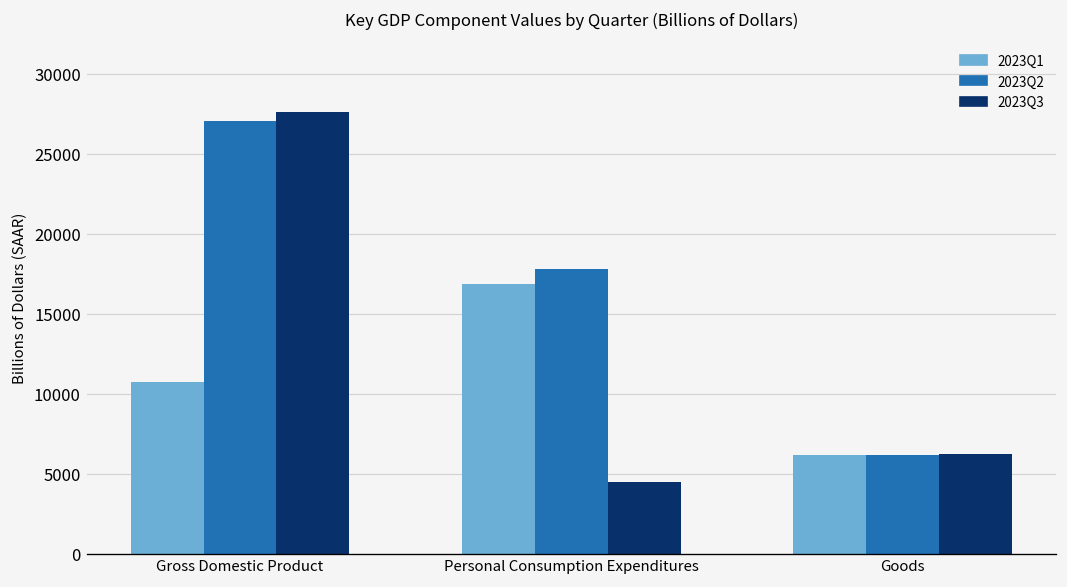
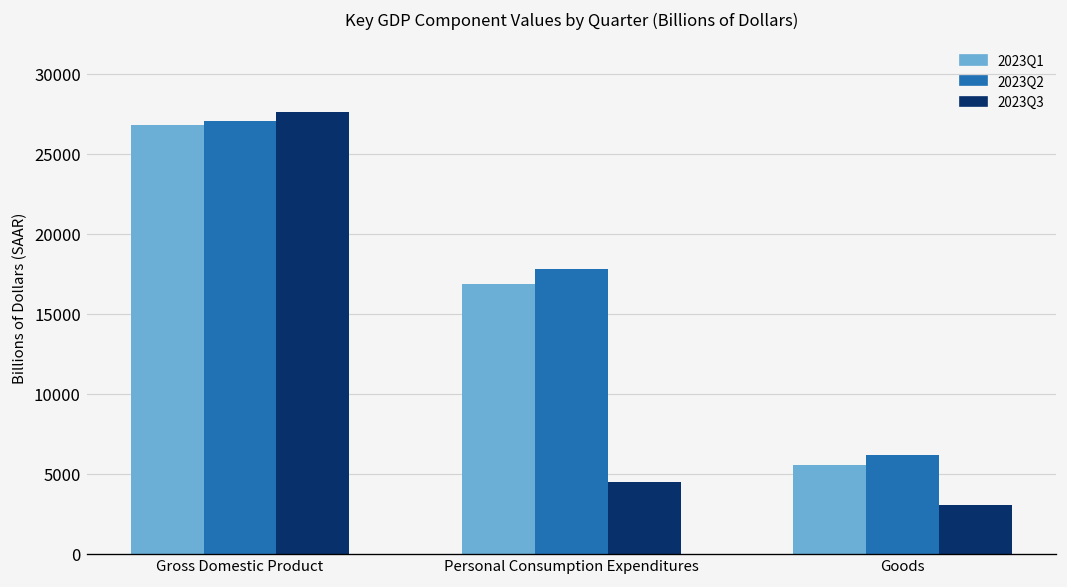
  {
    "2023Q1": {
-     "Gross Domestic Product": 10700,
+     "Gross Domestic Product": 26800,
      "Personal Consumption Expenditures": 16900,
-     "Goods": 6100
+     "Goods": 5500
    },
    "2023Q2": {
      "Gross Domestic Product": 27100,
      "Personal Consumption Expenditures": 17800,
      "Goods": 6100
    },
    "2023Q3": {
      "Gross Domestic Product": 27600,
      "Personal Consumption Expenditures": 4500,
-     "Goods": 6200
+     "Goods": 3000
    }
  }
